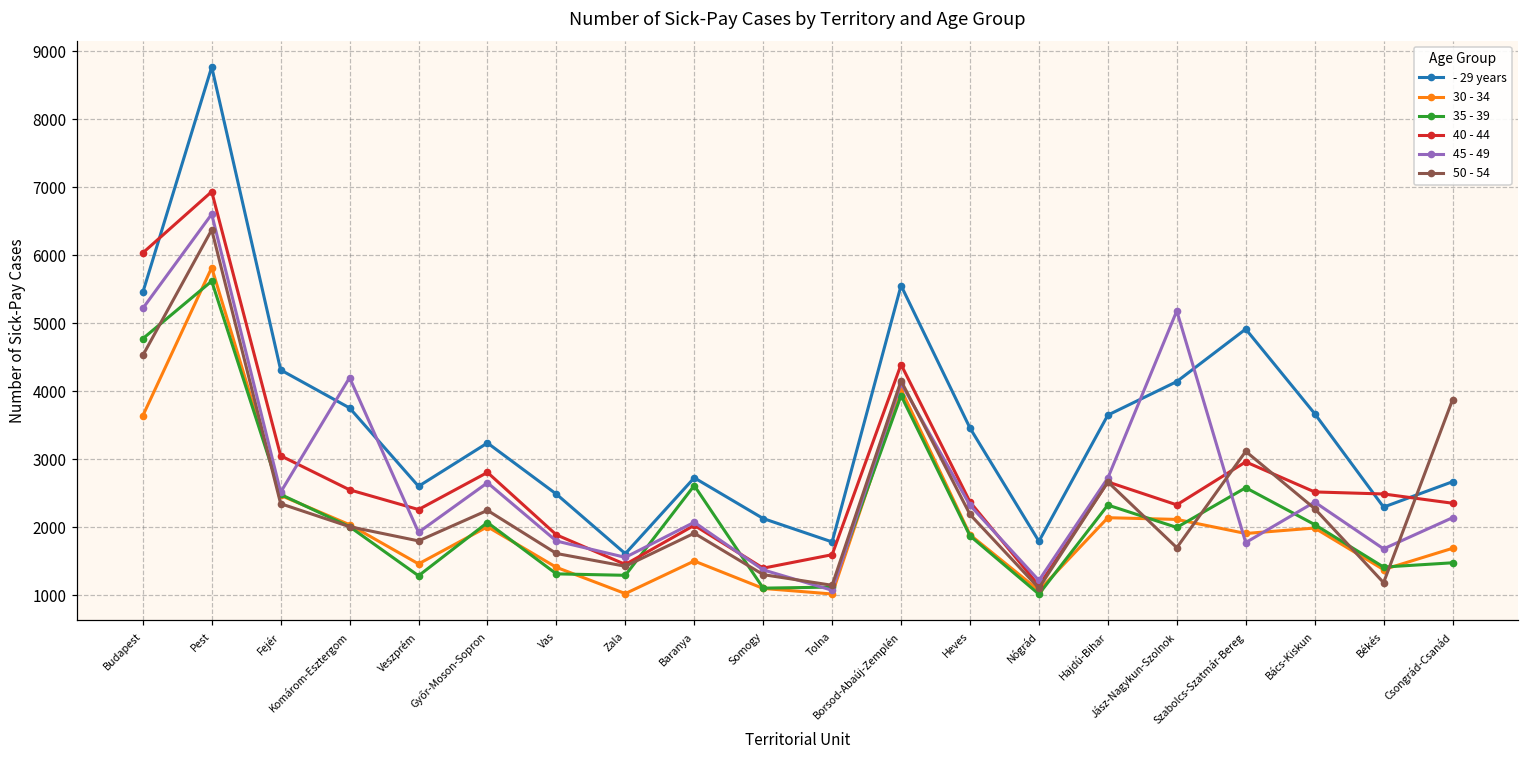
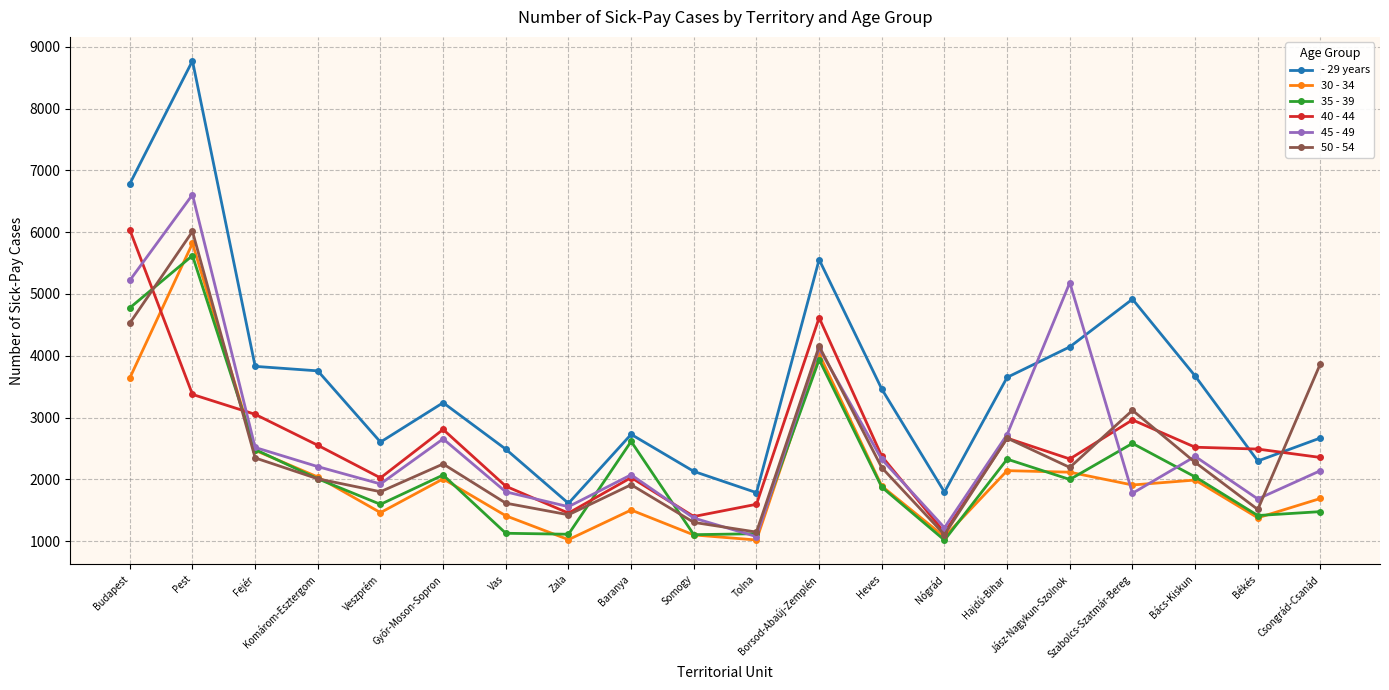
  {
    "- 29 years": {
-     "Budapest": 5500,
+     "Budapest": 6800,
      "Pest": 8800,
-     "Fejér": 4300,
+     "Fejér": 3800,
      "Komárom-Esztergom": 3800,
      "Veszprém": 2600,
      "Győr-Moson-Sopron": 3200,
      "Vas": 2500,
      "Zala": 1600,
      "Baranya": 2700,
      "Somogy": 2100,
      "Tolna": 1800,
      "Borsod-Abaúj-Zemplén": 5600,
      "Heves": 3500,
      "Nógrád": 1800,
      "Hajdú-Bihar": 3700,
      "Jász-Nagykun-Szolnok": 4100,
      "Szabolcs-Szatmár-Bereg": 4900,
      "Bács-Kiskun": 3700,
      "Békés": 2300,
      "Csongrád-Csanád": 2700
    },
    "30 - 34": {
      "Budapest": 3600,
      "Pest": 5800,
      "Veszprém": 1500,
      "Győr-Moson-Sopron": 2000,
      "Vas": 1400,
      "Zala": 1000,
      "Baranya": 1500,
      "Tolna": 1000,
      "Borsod-Abaúj-Zemplén": 4000,
      "Hajdú-Bihar": 2100,
      "Jász-Nagykun-Szolnok": 2100,
      "Szabolcs-Szatmár-Bereg": 1900,
      "Bács-Kiskun": 2000,
      "Csongrád-Csanád": 1700
    },
    "35 - 39": {
      "Budapest": 4800,
      "Pest": 5600,
-     "Veszprém": 1300,
+     "Veszprém": 1600,
      "Győr-Moson-Sopron": 2100,
-     "Vas": 1300,
-     "Zala": 1300,
+     "Vas": 1100,
+     "Zala": 1100,
      "Baranya": 2600,
      "Borsod-Abaúj-Zemplén": 3900,
      "Nógrád": 1000,
      "Hajdú-Bihar": 2300,
      "Jász-Nagykun-Szolnok": 2000,
      "Szabolcs-Szatmár-Bereg": 2600,
      "Bács-Kiskun": 2000,
      "Csongrád-Csanád": 1500
    },
    "40 - 44": {
      "Budapest": 6000,
-     "Pest": 6900,
+     "Pest": 3400,
      "Fejér": 3100,
      "Komárom-Esztergom": 2600,
-     "Veszprém": 2300,
+     "Veszprém": 2000,
      "Győr-Moson-Sopron": 2800,
      "Vas": 1900,
      "Baranya": 2000,
      "Tolna": 1600,
-     "Borsod-Abaúj-Zemplén": 4400,
+     "Borsod-Abaúj-Zemplén": 4600,
      "Heves": 2400,
      "Jász-Nagykun-Szolnok": 2300,
      "Szabolcs-Szatmár-Bereg": 3000,
      "Bács-Kiskun": 2500,
      "Békés": 2500,
      "Csongrád-Csanád": 2400
    },
    "45 - 49": {
      "Budapest": 5200,
      "Pest": 6600,
-     "Komárom-Esztergom": 4200,
+     "Komárom-Esztergom": 2200,
      "Veszprém": 1900,
      "Győr-Moson-Sopron": 2700,
      "Vas": 1800,
      "Zala": 1600,
      "Baranya": 2100,
      "Tolna": 1100,
      "Heves": 2300,
      "Nógrád": 1200,
      "Hajdú-Bihar": 2700,
      "Jász-Nagykun-Szolnok": 5200,
      "Szabolcs-Szatmár-Bereg": 1800,
      "Bács-Kiskun": 2400,
      "Békés": 1700,
      "Csongrád-Csanád": 2100
    },
    "50 - 54": {
      "Budapest": 4500,
-     "Pest": 6400,
+     "Pest": 6000,
      "Fejér": 2300,
      "Veszprém": 1800,
      "Győr-Moson-Sopron": 2300,
      "Vas": 1600,
      "Baranya": 1900,
      "Somogy": 1300,
      "Heves": 2200,
-     "Jász-Nagykun-Szolnok": 1700,
+     "Jász-Nagykun-Szolnok": 2200,
      "Szabolcs-Szatmár-Bereg": 3100,
      "Bács-Kiskun": 2300,
-     "Békés": 1200,
+     "Békés": 1500,
      "Csongrád-Csanád": 3900
    }
  }
